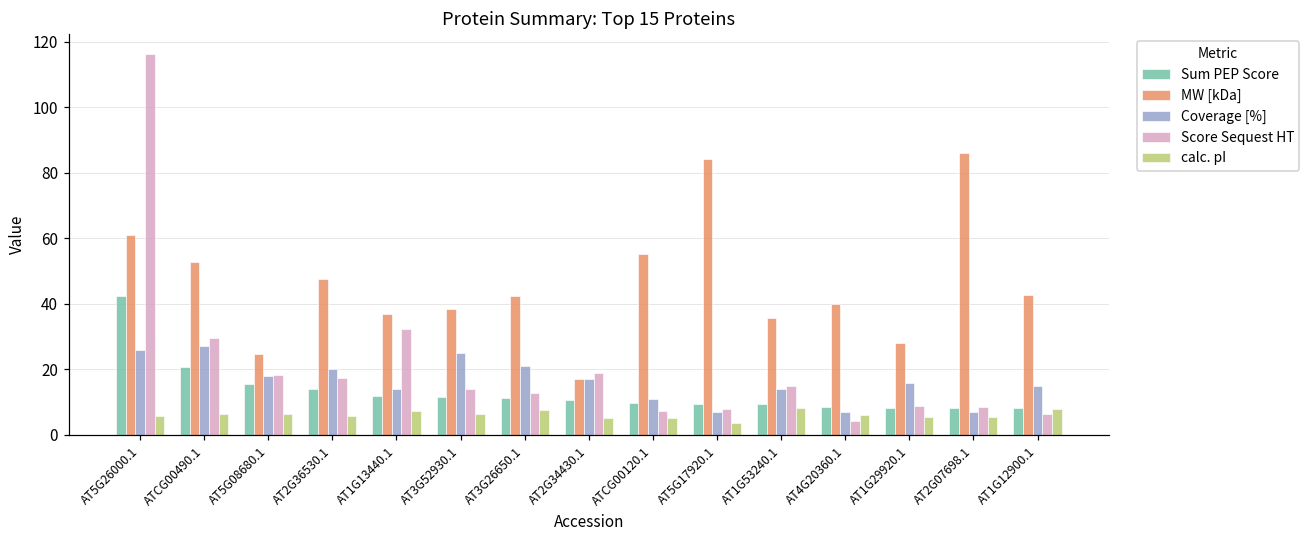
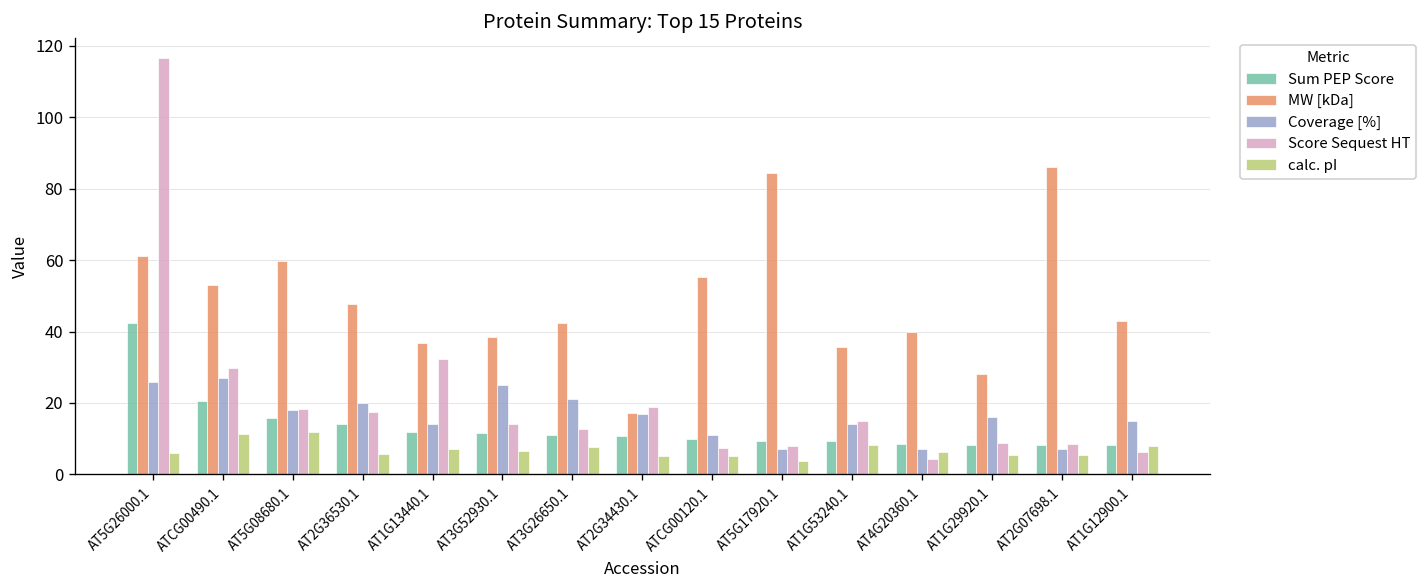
  {
    "Sum PEP Score": {
      "AT5G26000.1": 42,
      "ATCG00490.1": 21,
      "AT5G08680.1": 16,
      "AT2G36530.1": 14,
      "AT1G13440.1": 12,
      "AT3G52930.1": 12,
      "AT3G26650.1": 11,
      "AT2G34430.1": 11,
      "ATCG00120.1": 10,
      "AT5G17920.1": 9,
      "AT1G53240.1": 9,
      "AT4G20360.1": 9,
      "AT1G29920.1": 8,
      "AT2G07698.1": 8,
      "AT1G12900.1": 8
    },
    "MW [kDa]": {
      "AT5G26000.1": 61,
      "ATCG00490.1": 53,
-     "AT5G08680.1": 25,
+     "AT5G08680.1": 60,
      "AT2G36530.1": 48,
      "AT1G13440.1": 37,
      "AT3G52930.1": 39,
      "AT3G26650.1": 43,
      "AT2G34430.1": 17,
      "ATCG00120.1": 55,
      "AT5G17920.1": 84,
      "AT1G53240.1": 36,
      "AT4G20360.1": 40,
      "AT1G29920.1": 28,
      "AT2G07698.1": 86,
      "AT1G12900.1": 43
    },
    "Coverage [%]": {
      "AT5G26000.1": 26,
      "ATCG00490.1": 27,
      "AT5G08680.1": 18,
      "AT2G36530.1": 20,
      "AT1G13440.1": 14,
      "AT3G52930.1": 25,
      "AT3G26650.1": 21,
      "AT2G34430.1": 17,
      "ATCG00120.1": 11,
      "AT5G17920.1": 7,
      "AT1G53240.1": 14,
      "AT4G20360.1": 7,
      "AT1G29920.1": 16,
      "AT2G07698.1": 7,
      "AT1G12900.1": 15
    },
    "Score Sequest HT": {
      "AT5G26000.1": 116,
      "ATCG00490.1": 30,
      "AT5G08680.1": 18,
      "AT2G36530.1": 17,
      "AT1G13440.1": 32,
      "AT3G52930.1": 14,
      "AT3G26650.1": 13,
      "AT2G34430.1": 19,
      "ATCG00120.1": 7,
      "AT5G17920.1": 8,
      "AT1G53240.1": 15,
      "AT4G20360.1": 4,
      "AT1G29920.1": 9,
      "AT2G07698.1": 9,
      "AT1G12900.1": 6
    },
    "calc. pI": {
      "AT5G26000.1": 6,
-     "ATCG00490.1": 6,
-     "AT5G08680.1": 6,
+     "ATCG00490.1": 11,
+     "AT5G08680.1": 12,
      "AT2G36530.1": 6,
      "AT1G13440.1": 7,
      "AT3G52930.1": 6,
      "AT3G26650.1": 8,
      "AT2G34430.1": 5,
      "ATCG00120.1": 5,
      "AT5G17920.1": 4,
      "AT1G53240.1": 8,
      "AT4G20360.1": 6,
      "AT1G29920.1": 5,
      "AT2G07698.1": 6,
      "AT1G12900.1": 8
    }
  }
